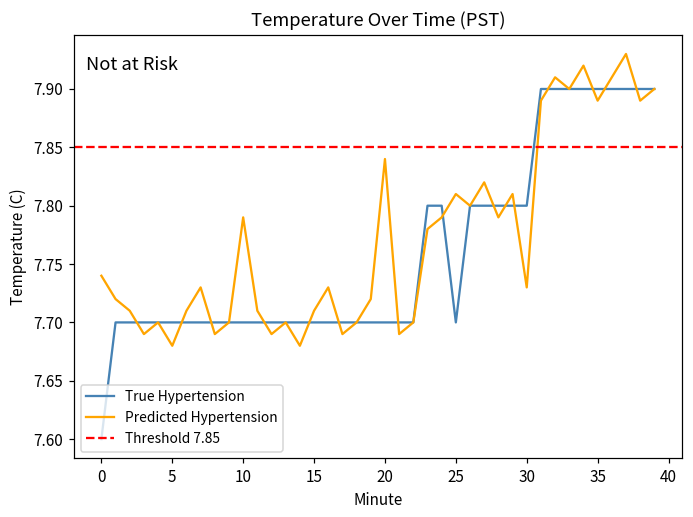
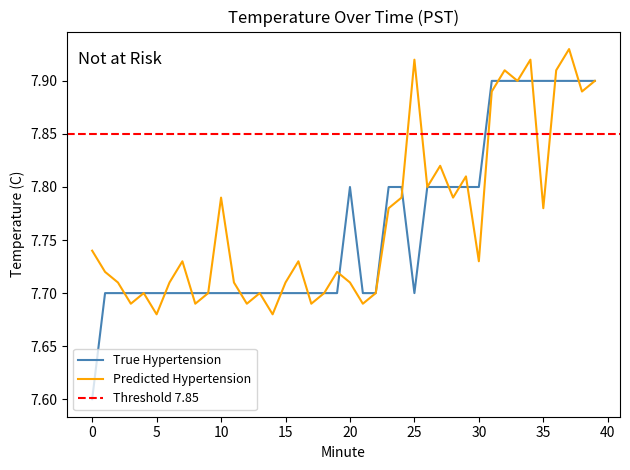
  {
    "True Hypertension": {
      "5": 7.7,
      "10": 7.7,
      "15": 7.7,
-     "20": 7.7,
+     "20": 7.8,
      "25": 7.7,
      "30": 7.8,
      "35": 7.9
    },
    "Predicted Hypertension": {
      "0": 7.74,
      "5": 7.68,
      "10": 7.79,
      "15": 7.71,
-     "20": 7.84,
-     "25": 7.81,
+     "20": 7.71,
+     "25": 7.92,
      "30": 7.73,
-     "35": 7.89
+     "35": 7.78
    }
  }
